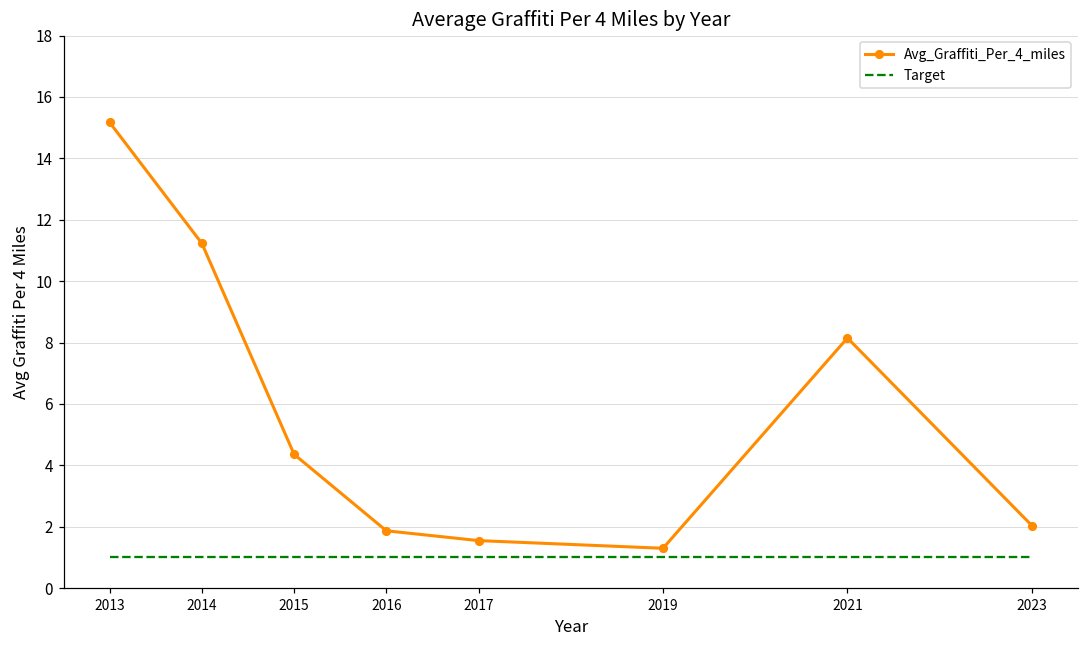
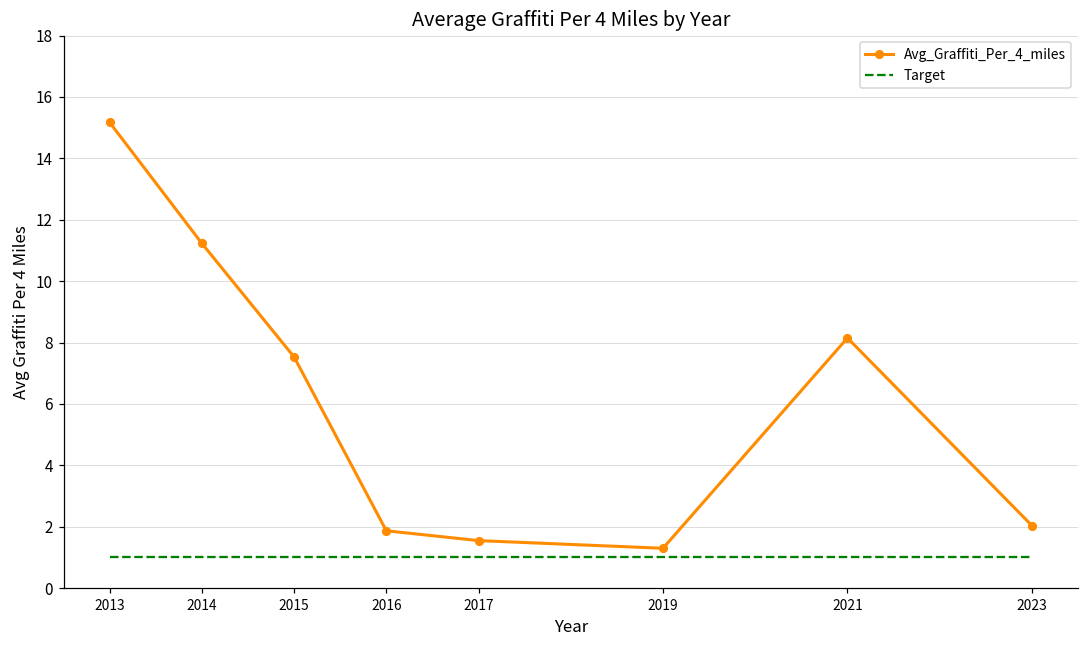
  {
    "Avg_Graffiti_Per_4_miles": {
      "2013": 15.2,
      "2014": 11.2,
-     "2015": 4.4,
+     "2015": 7.5,
      "2016": 1.9,
      "2017": 1.6,
      "2019": 1.3,
      "2021": 8.2,
      "2023": 2.0
    },
    "Target": {
      "2013": 1.0,
      "2014": 1.0,
      "2015": 1.0,
      "2016": 1.0,
      "2017": 1.0,
      "2019": 1.0,
      "2021": 1.0,
      "2023": 1.0
    }
  }
